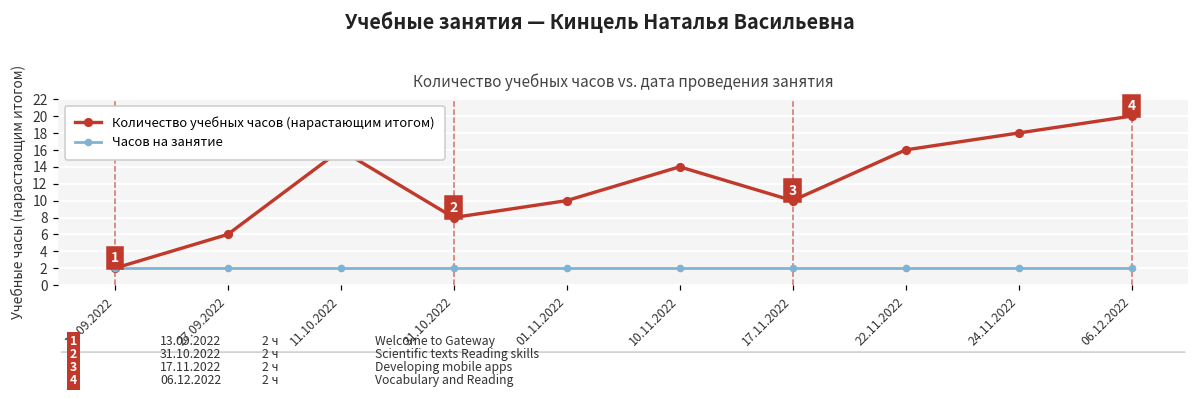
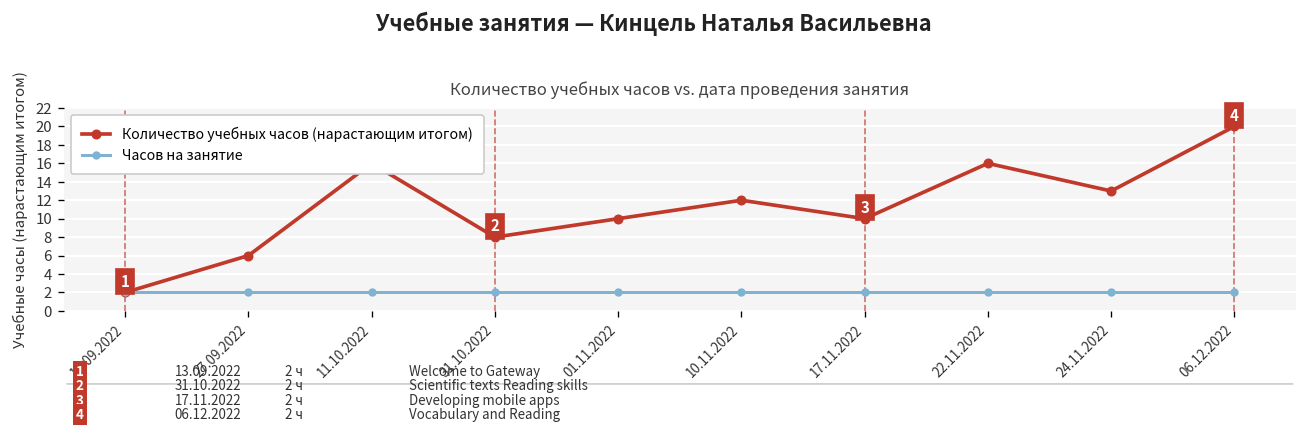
  {
    "Количество учебных часов (нарастающим итогом)": {
      "27.09.2022": 6,
      "01.11.2022": 10,
-     "10.11.2022": 14,
+     "10.11.2022": 12,
      "22.11.2022": 16,
-     "24.11.2022": 18
+     "24.11.2022": 13
    },
    "Часов на занятие": {
      "27.09.2022": 2,
      "11.10.2022": 2,
      "31.10.2022": 2,
      "01.11.2022": 2,
      "10.11.2022": 2,
      "17.11.2022": 2,
      "22.11.2022": 2,
      "24.11.2022": 2,
      "06.12.2022": 2
    }
  }
